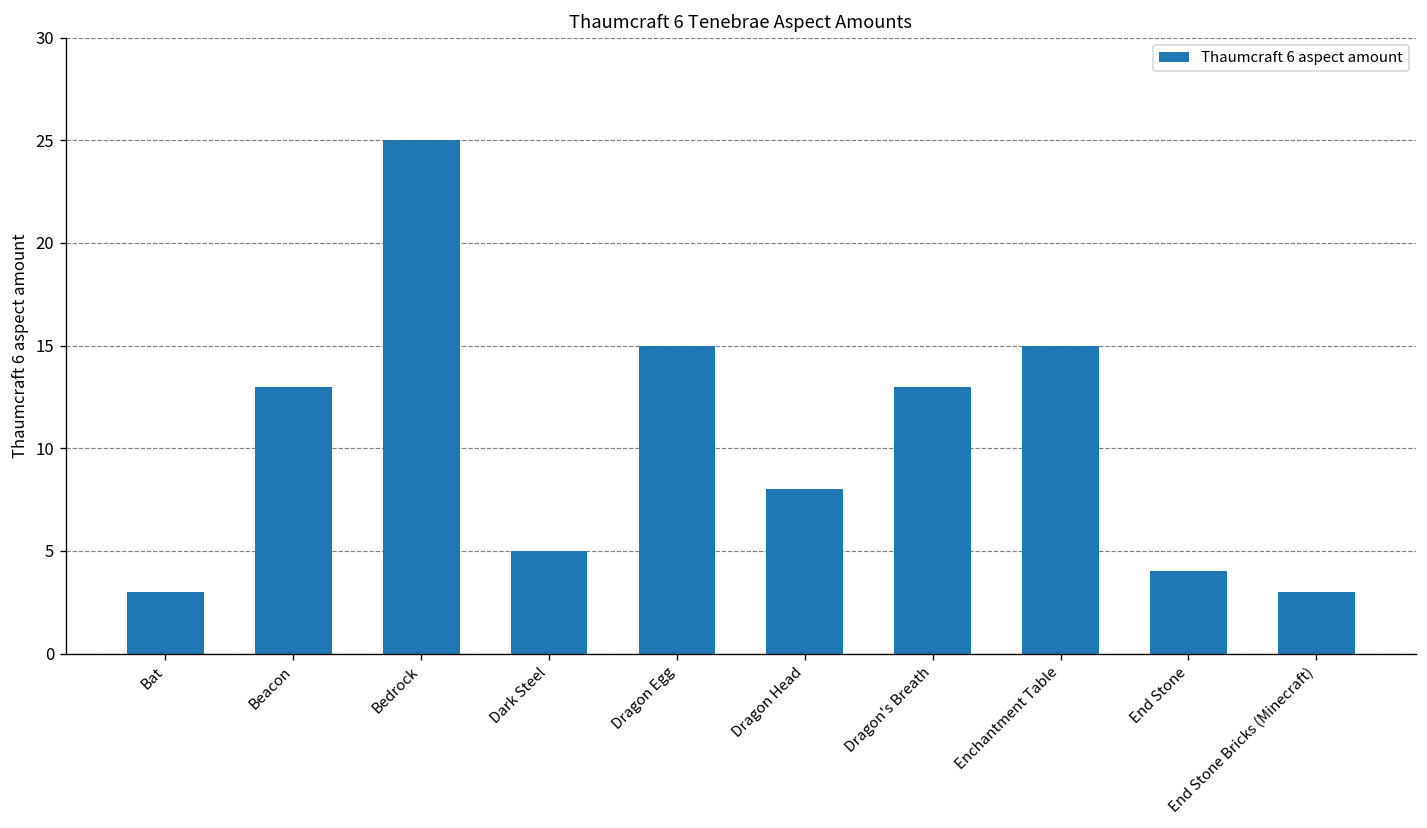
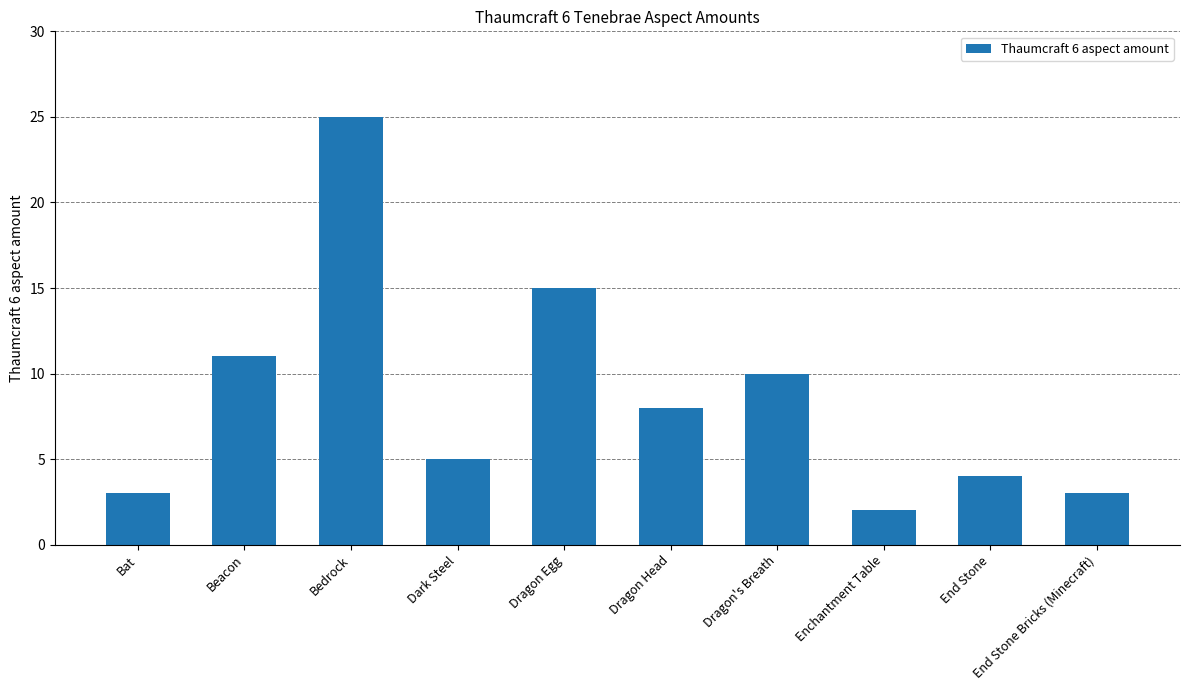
  {
    "Bat": 3,
-   "Beacon": 13,
+   "Beacon": 11,
    "Bedrock": 25,
    "Dark Steel": 5,
    "Dragon Egg": 15,
    "Dragon Head": 8,
-   "Dragon's Breath": 13,
-   "Enchantment Table": 15,
+   "Dragon's Breath": 10,
+   "Enchantment Table": 2,
    "End Stone": 4,
    "End Stone Bricks (Minecraft)": 3
  }
